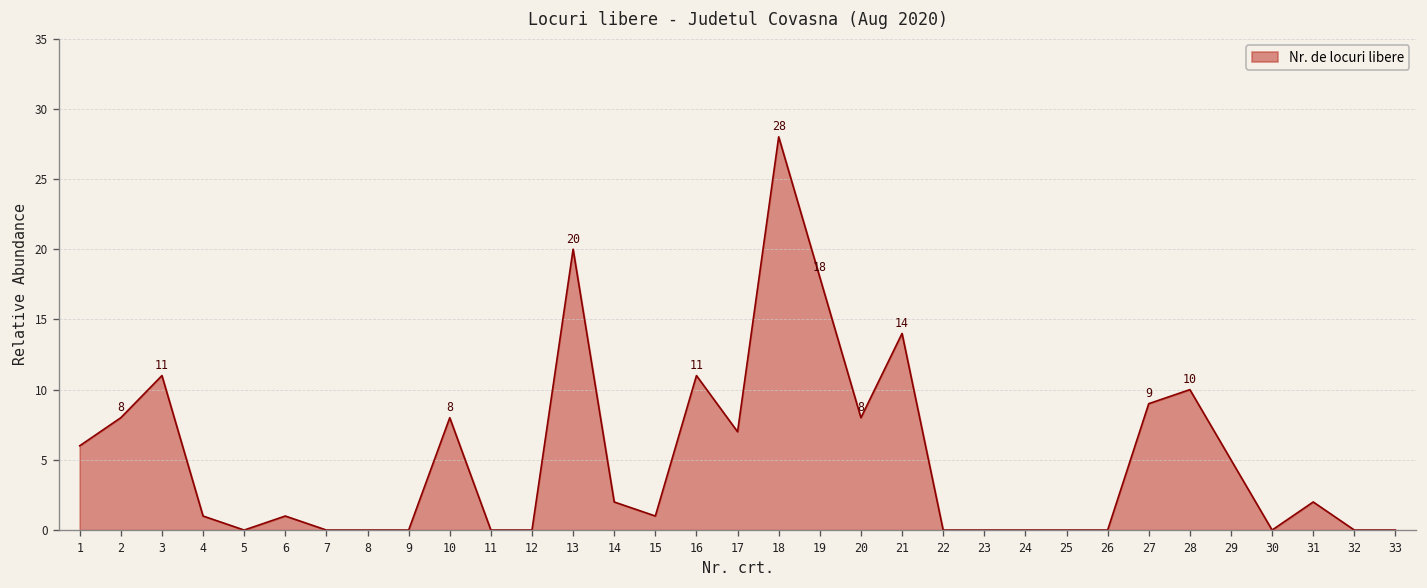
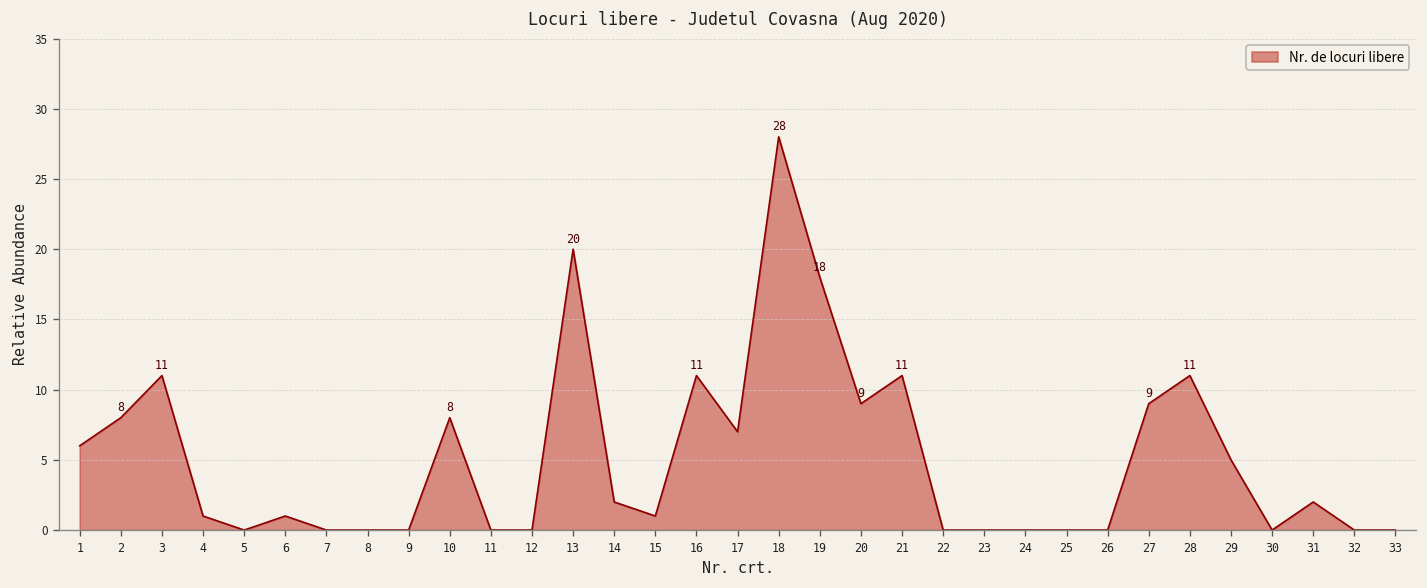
  {
    "2": 8,
    "3": 11,
    "10": 8,
    "13": 20,
    "16": 11,
    "18": 28,
    "19": 18,
-   "20": 8,
-   "21": 14,
+   "20": 9,
+   "21": 11,
    "27": 9,
-   "28": 10
+   "28": 11
  }
